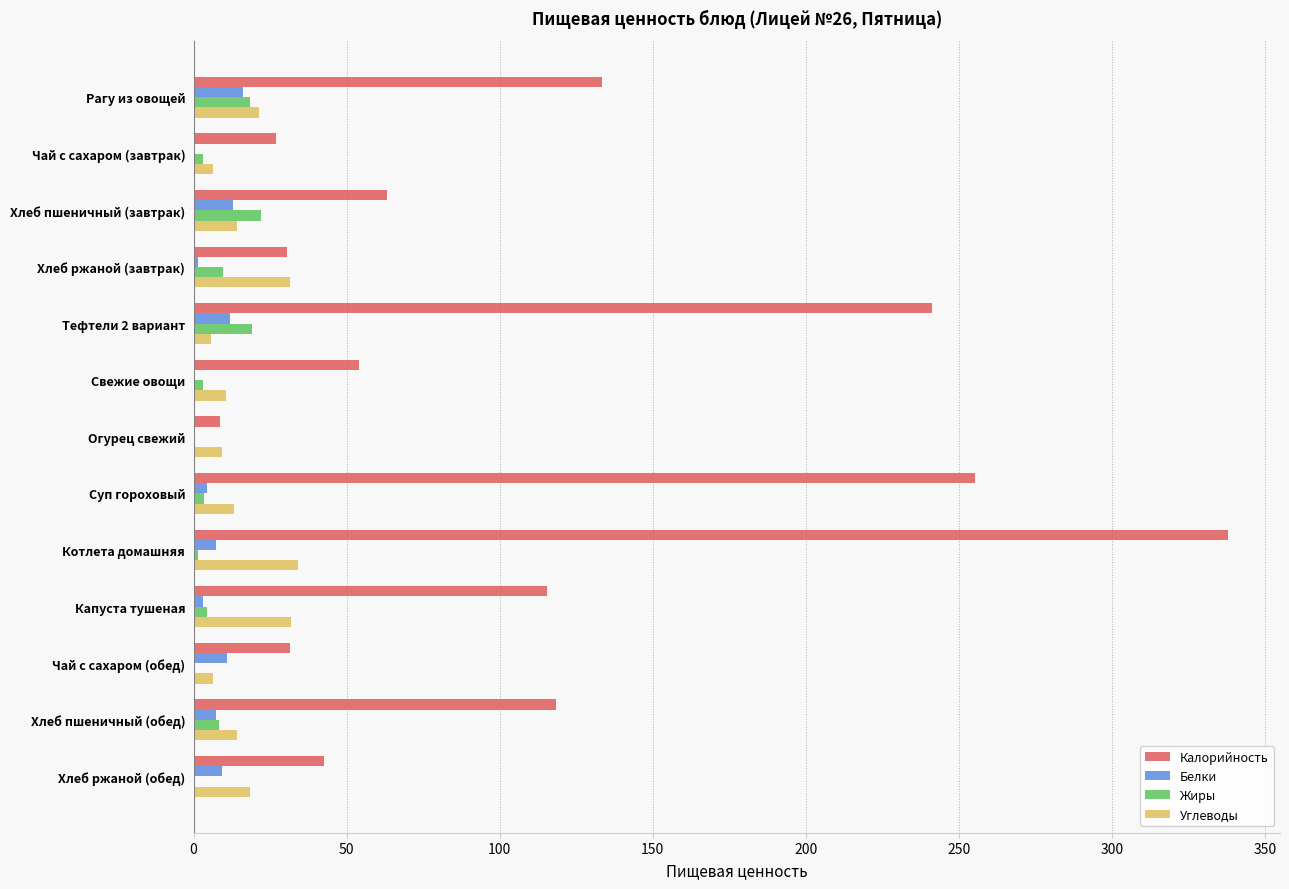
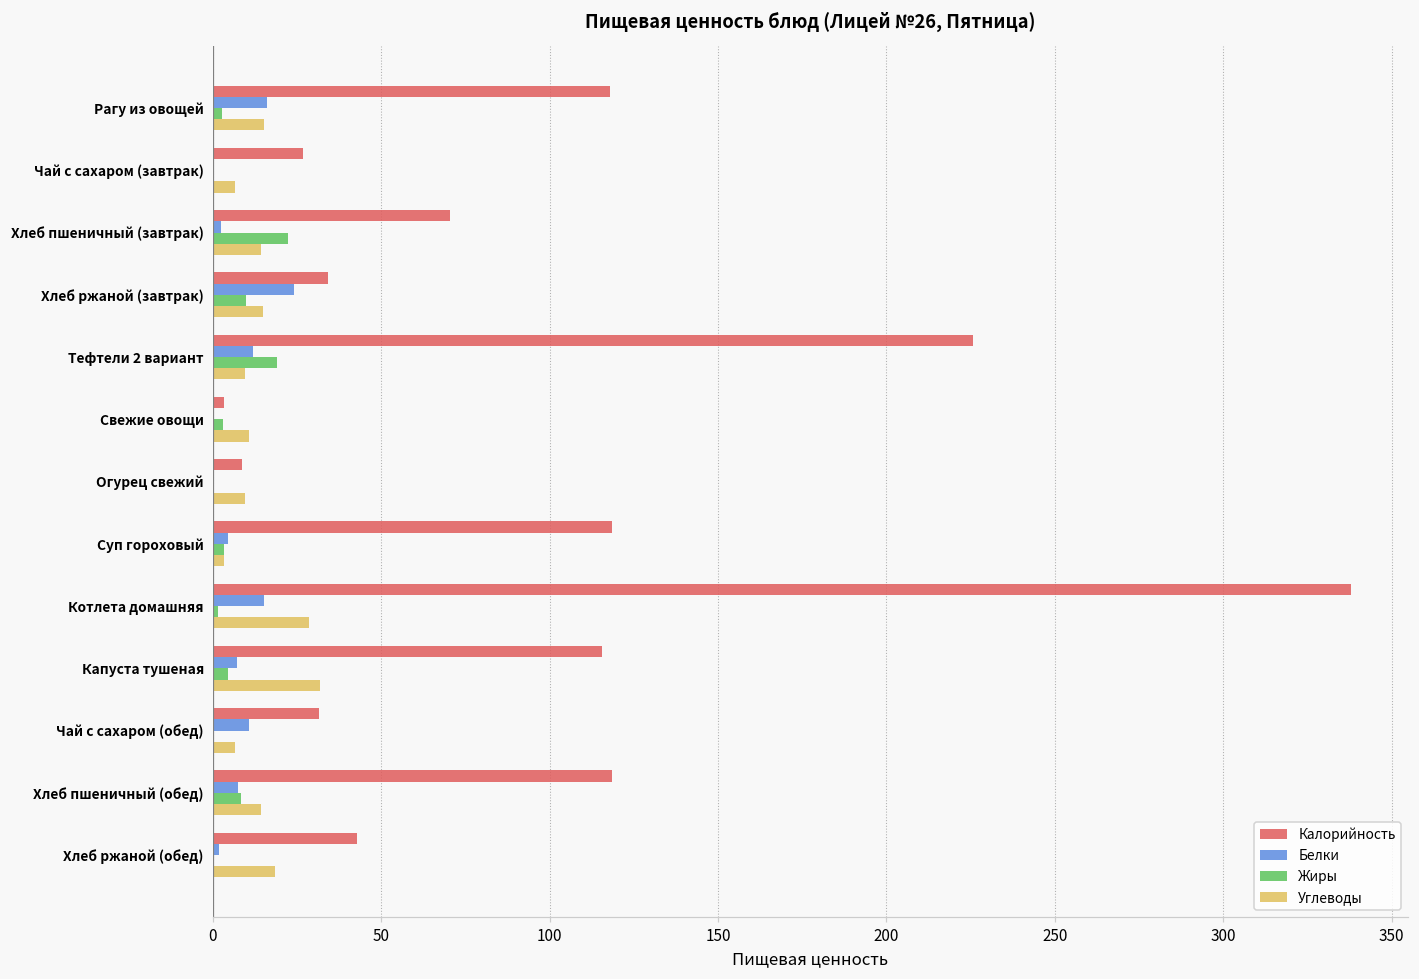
  {
    "Калорийность": {
-     "Рагу из овощей": 133,
+     "Рагу из овощей": 118,
      "Чай с сахаром (завтрак)": 27,
-     "Хлеб пшеничный (завтрак)": 63,
-     "Хлеб ржаной (завтрак)": 31,
-     "Тефтели 2 вариант": 241,
-     "Свежие овощи": 54,
+     "Хлеб пшеничный (завтрак)": 70,
+     "Хлеб ржаной (завтрак)": 34,
+     "Тефтели 2 вариант": 226,
+     "Свежие овощи": 3,
      "Огурец свежий": 9,
-     "Суп гороховый": 255,
+     "Суп гороховый": 119,
      "Котлета домашняя": 338,
      "Капуста тушеная": 116,
      "Чай с сахаром (обед)": 32,
      "Хлеб пшеничный (обед)": 118,
      "Хлеб ржаной (обед)": 43
    },
    "Белки": {
      "Рагу из овощей": 16,
-     "Хлеб пшеничный (завтрак)": 13,
-     "Хлеб ржаной (завтрак)": 1,
+     "Хлеб пшеничный (завтрак)": 2,
+     "Хлеб ржаной (завтрак)": 24,
      "Тефтели 2 вариант": 12,
      "Суп гороховый": 4,
-     "Котлета домашняя": 7,
-     "Капуста тушеная": 3,
+     "Котлета домашняя": 15,
+     "Капуста тушеная": 7,
      "Чай с сахаром (обед)": 11,
      "Хлеб пшеничный (обед)": 7,
-     "Хлеб ржаной (обед)": 9
+     "Хлеб ржаной (обед)": 2
    },
    "Жиры": {
-     "Рагу из овощей": 19,
-     "Чай с сахаром (завтрак)": 3,
+     "Рагу из овощей": 3,
+     "Чай с сахаром (завтрак)": 0,
      "Хлеб пшеничный (завтрак)": 22,
      "Хлеб ржаной (завтрак)": 10,
      "Тефтели 2 вариант": 19,
      "Свежие овощи": 3,
      "Суп гороховый": 3,
      "Котлета домашняя": 1,
      "Капуста тушеная": 4,
      "Чай с сахаром (обед)": 0,
      "Хлеб пшеничный (обед)": 8
    },
    "Углеводы": {
-     "Рагу из овощей": 21,
+     "Рагу из овощей": 15,
      "Чай с сахаром (завтрак)": 7,
      "Хлеб пшеничный (завтрак)": 14,
-     "Хлеб ржаной (завтрак)": 32,
-     "Тефтели 2 вариант": 6,
+     "Хлеб ржаной (завтрак)": 15,
+     "Тефтели 2 вариант": 10,
      "Свежие овощи": 11,
      "Огурец свежий": 9,
-     "Суп гороховый": 13,
-     "Котлета домашняя": 34,
+     "Суп гороховый": 3,
+     "Котлета домашняя": 29,
      "Капуста тушеная": 32,
      "Чай с сахаром (обед)": 7,
      "Хлеб пшеничный (обед)": 14,
      "Хлеб ржаной (обед)": 19
    }
  }
